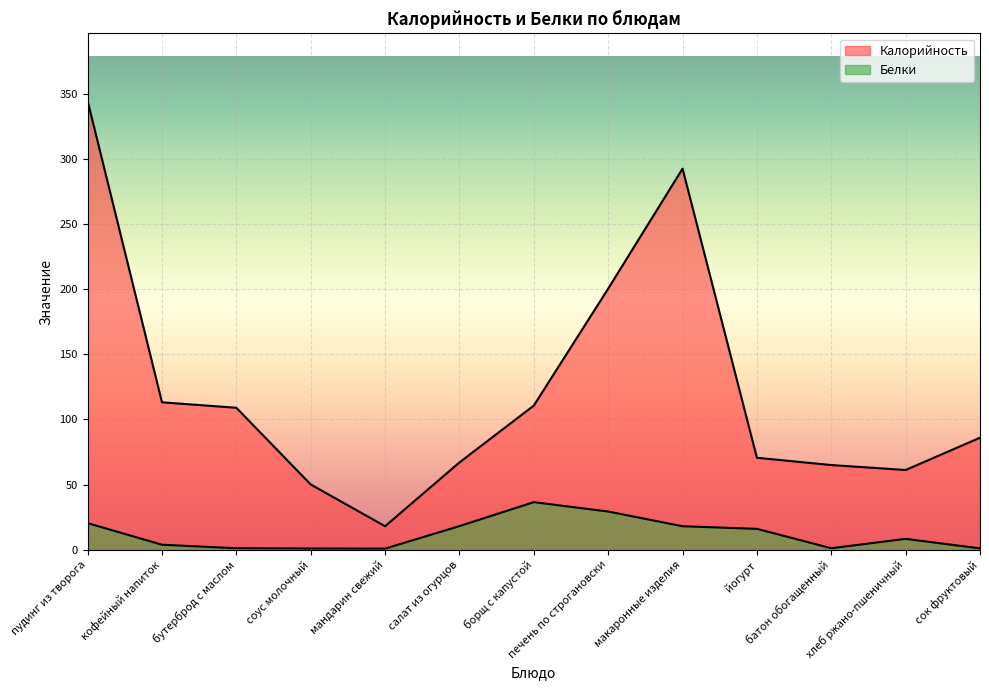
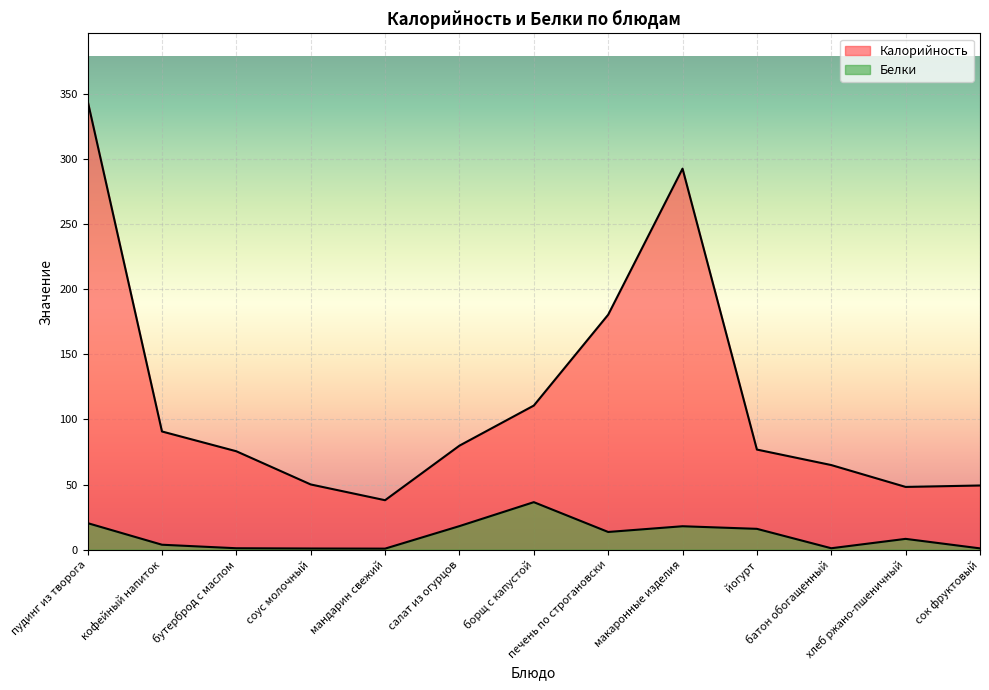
  {
    "Калорийность": {
      "пудинг из творога": 345,
-     "кофейный напиток": 113,
-     "бутерброд с маслом": 109,
+     "кофейный напиток": 91,
+     "бутерброд с маслом": 76,
      "соус молочный": 50,
-     "мандарин свежий": 18,
-     "салат из огурцов": 67,
+     "мандарин свежий": 38,
+     "салат из огурцов": 80,
      "борщ с капустой": 111,
-     "печень по строгановски": 201,
+     "печень по строгановски": 181,
      "макаронные изделия": 293,
-     "йогурт": 71,
+     "йогурт": 77,
      "батон обогащенный": 65,
-     "хлеб ржано-пшеничный": 61,
-     "сок фруктовый": 86
+     "хлеб ржано-пшеничный": 48,
+     "сок фруктовый": 49
    },
    "Белки": {
      "пудинг из творога": 20,
      "кофейный напиток": 4,
      "бутерброд с маслом": 1,
      "соус молочный": 1,
      "мандарин свежий": 1,
      "салат из огурцов": 18,
      "борщ с капустой": 37,
-     "печень по строгановски": 29,
+     "печень по строгановски": 14,
      "макаронные изделия": 18,
      "йогурт": 16,
      "батон обогащенный": 1,
      "хлеб ржано-пшеничный": 8,
      "сок фруктовый": 1
    }
  }
